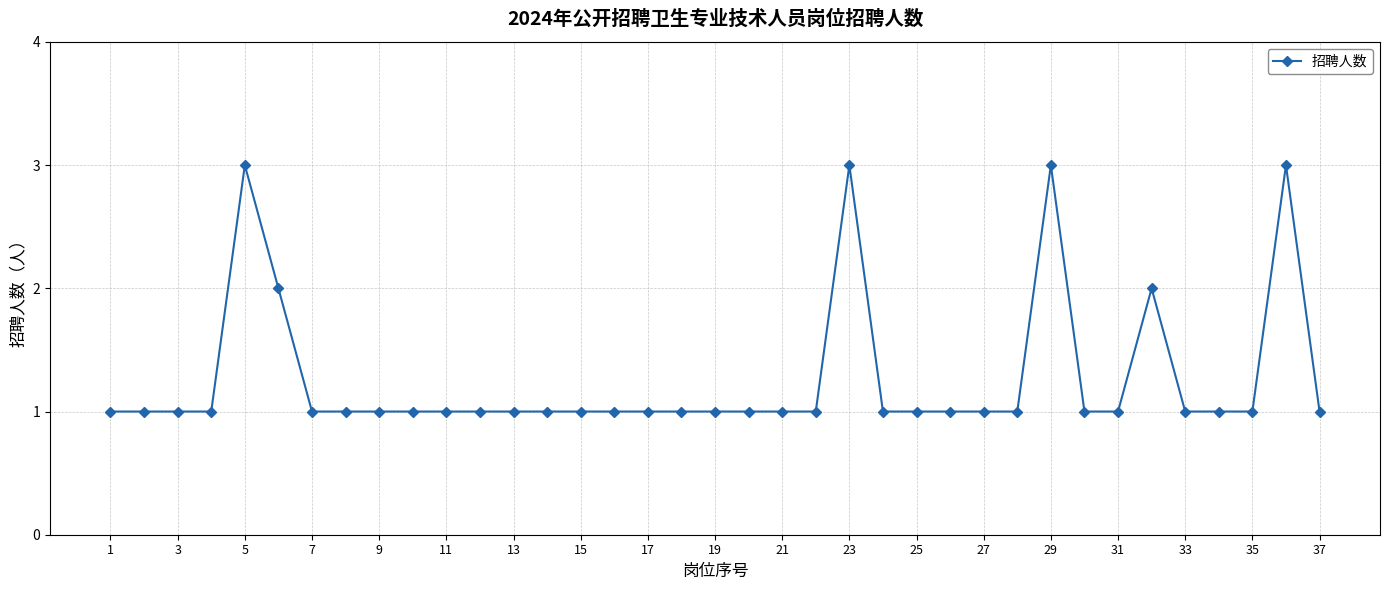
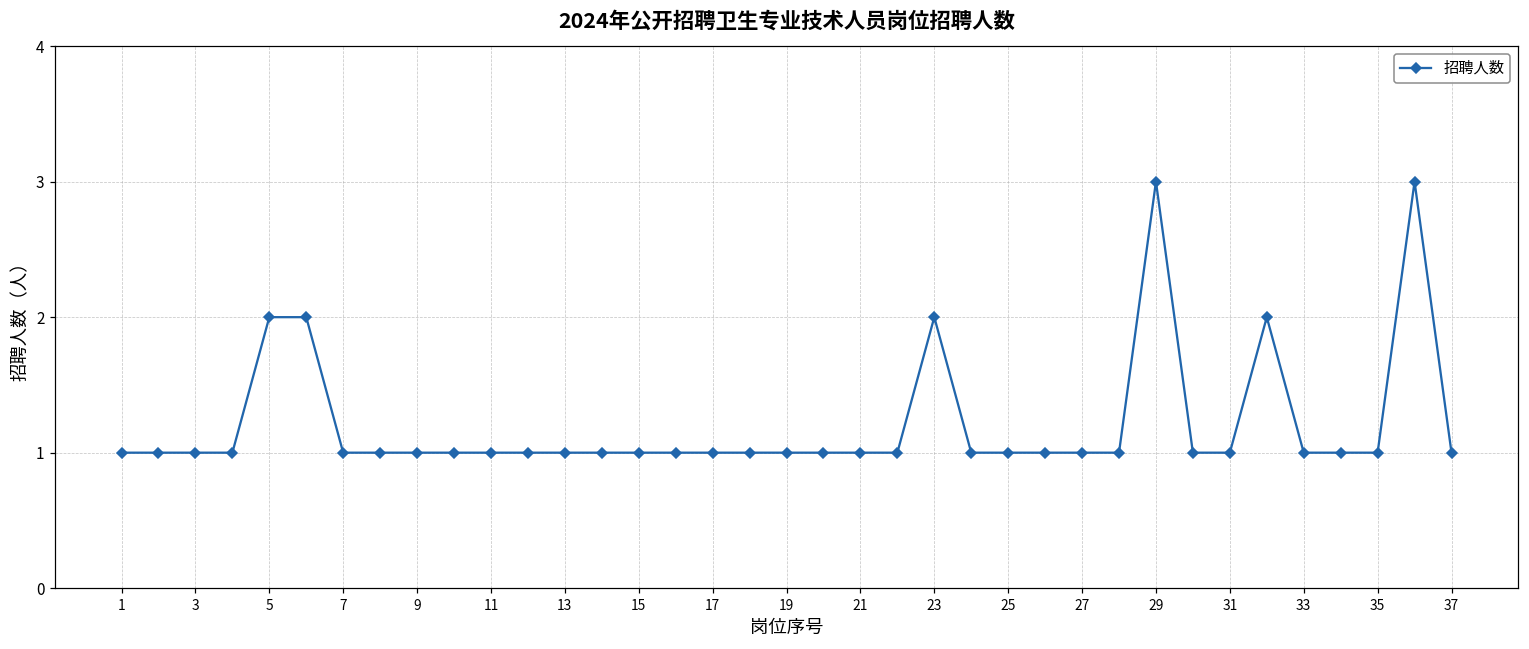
  {
    "1": 1,
    "3": 1,
-   "5": 3,
+   "5": 2,
    "7": 1,
    "9": 1,
    "11": 1,
    "13": 1,
    "15": 1,
    "17": 1,
    "19": 1,
    "21": 1,
-   "23": 3,
+   "23": 2,
    "25": 1,
    "27": 1,
    "29": 3,
    "31": 1,
    "33": 1,
    "35": 1,
    "37": 1
  }
